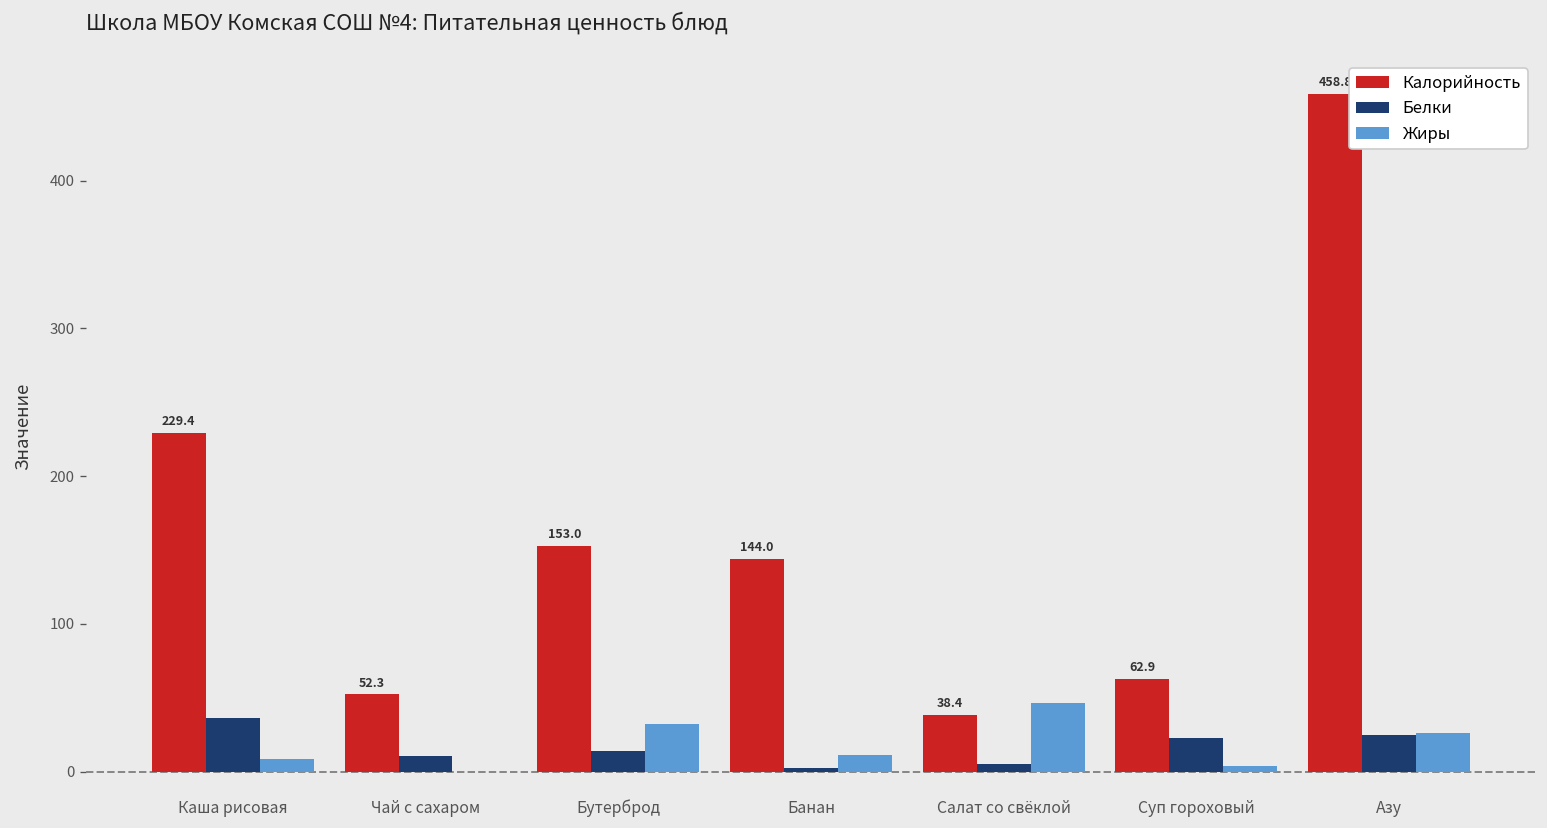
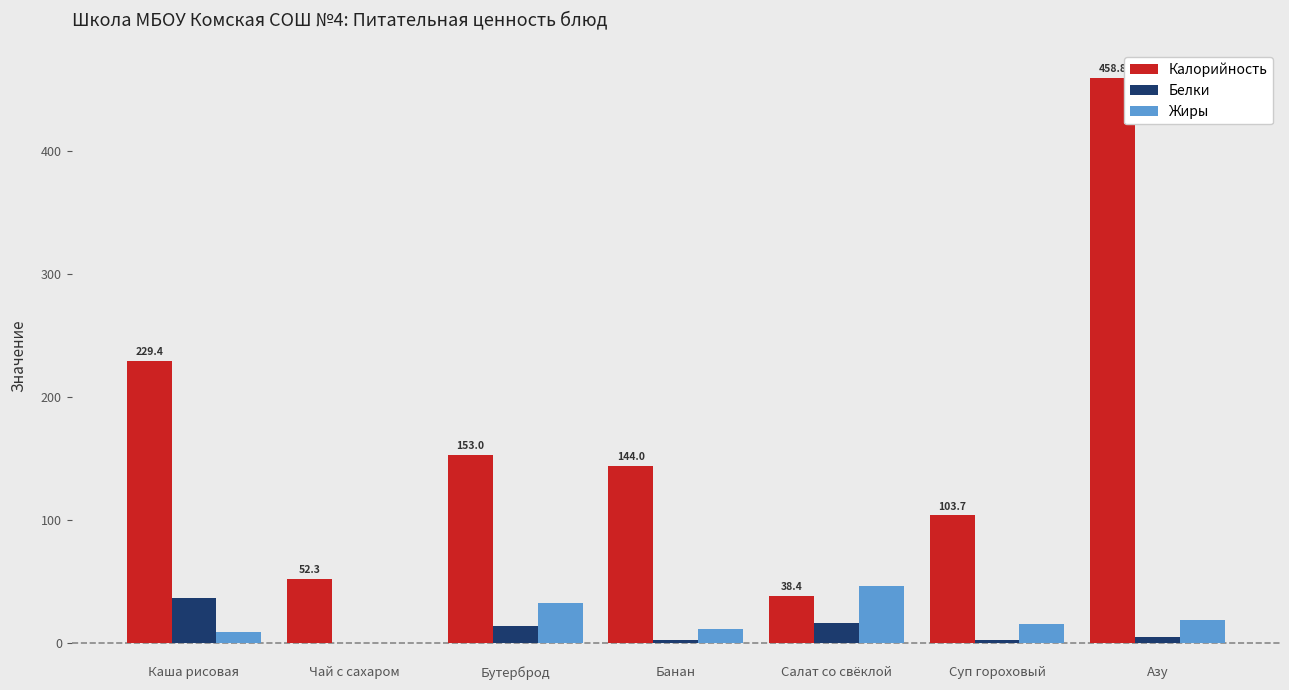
  {
    "Калорийность": {
      "Каша рисовая": 229.4,
      "Чай с сахаром": 52.3,
      "Бутерброд": 153.0,
      "Банан": 144.0,
      "Салат со свёклой": 38.4,
-     "Суп гороховый": 62.9
+     "Суп гороховый": 103.7
    },
    "Белки": {
      "Каша рисовая": 36,
-     "Чай с сахаром": 11,
+     "Чай с сахаром": 0,
      "Бутерброд": 14,
      "Банан": 2,
-     "Салат со свёклой": 5,
-     "Суп гороховый": 23,
-     "Азу": 24
+     "Салат со свёклой": 16,
+     "Суп гороховый": 2,
+     "Азу": 5
    },
    "Жиры": {
      "Каша рисовая": 9,
      "Чай с сахаром": 0,
      "Бутерброд": 33,
      "Банан": 11,
      "Салат со свёклой": 47,
-     "Суп гороховый": 4,
-     "Азу": 26
+     "Суп гороховый": 16,
+     "Азу": 19
    }
  }
